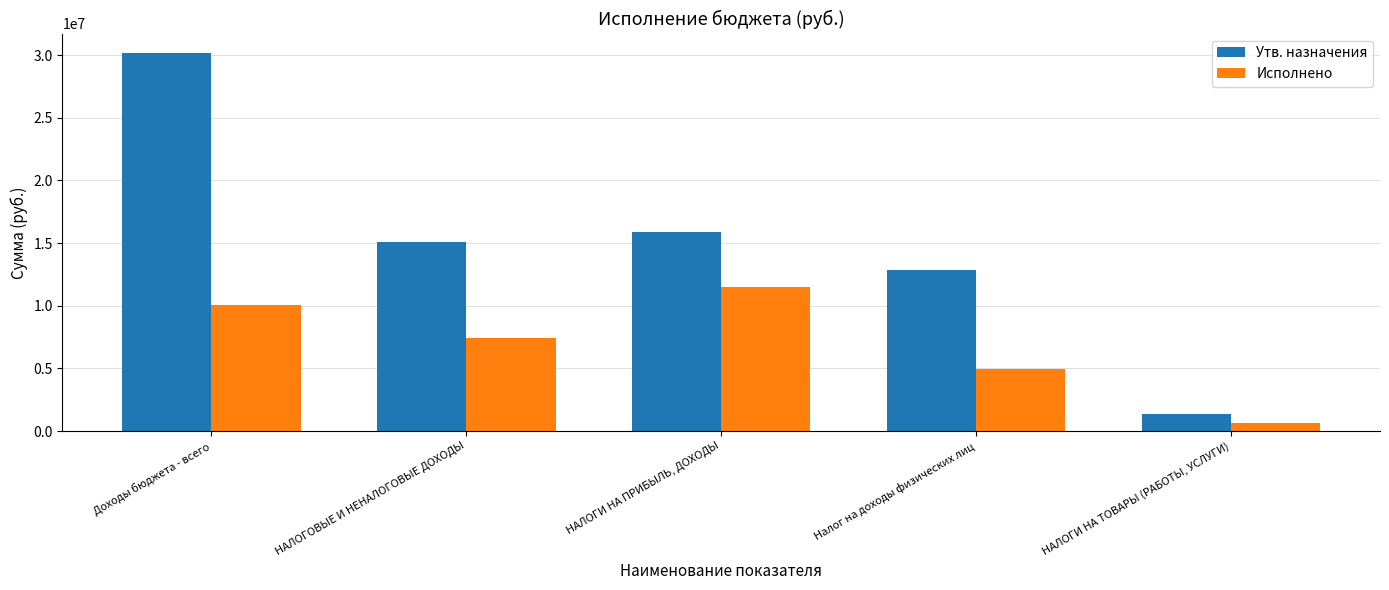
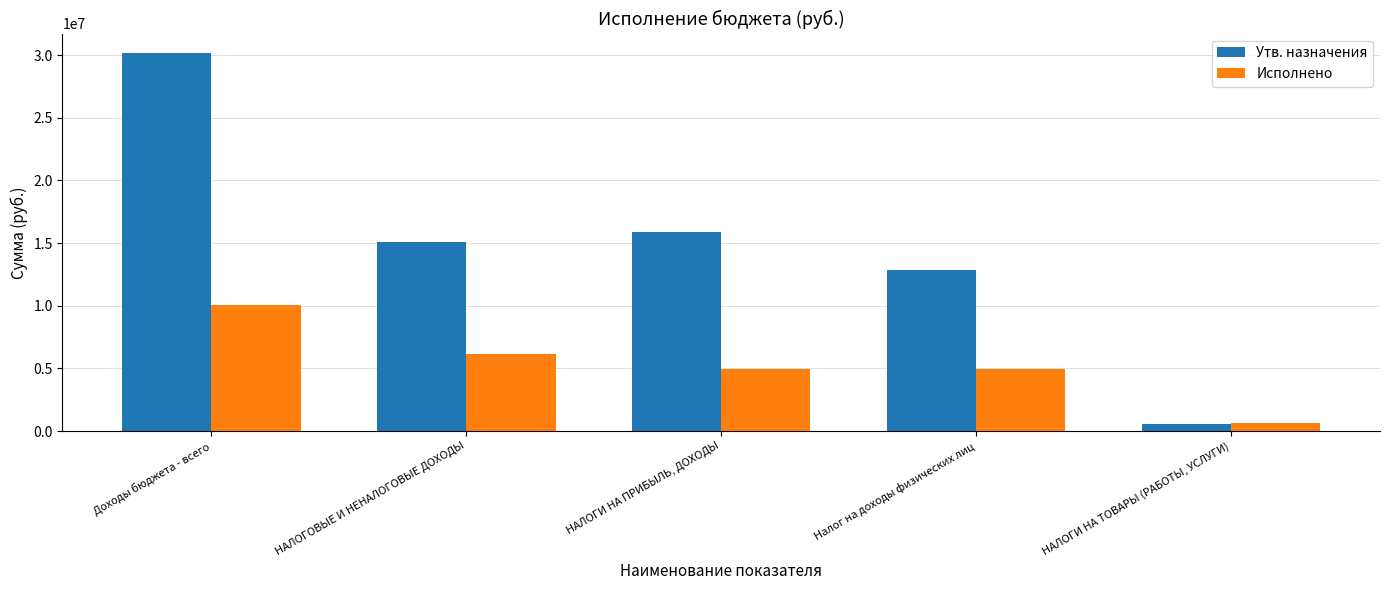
  {
    "Утв. назначения": {
      "Доходы бюджета - всего": 30200000,
      "НАЛОГОВЫЕ И НЕНАЛОГОВЫЕ ДОХОДЫ": 15100000,
      "НАЛОГИ НА ПРИБЫЛЬ, ДОХОДЫ": 15900000,
      "Налог на доходы физических лиц": 12800000,
-     "НАЛОГИ НА ТОВАРЫ (РАБОТЫ, УСЛУГИ)": 1400000
+     "НАЛОГИ НА ТОВАРЫ (РАБОТЫ, УСЛУГИ)": 600000
    },
    "Исполнено": {
      "Доходы бюджета - всего": 10100000,
-     "НАЛОГОВЫЕ И НЕНАЛОГОВЫЕ ДОХОДЫ": 7400000,
-     "НАЛОГИ НА ПРИБЫЛЬ, ДОХОДЫ": 11500000,
+     "НАЛОГОВЫЕ И НЕНАЛОГОВЫЕ ДОХОДЫ": 6100000,
+     "НАЛОГИ НА ПРИБЫЛЬ, ДОХОДЫ": 4900000,
      "Налог на доходы физических лиц": 4900000,
      "НАЛОГИ НА ТОВАРЫ (РАБОТЫ, УСЛУГИ)": 600000
    }
  }
